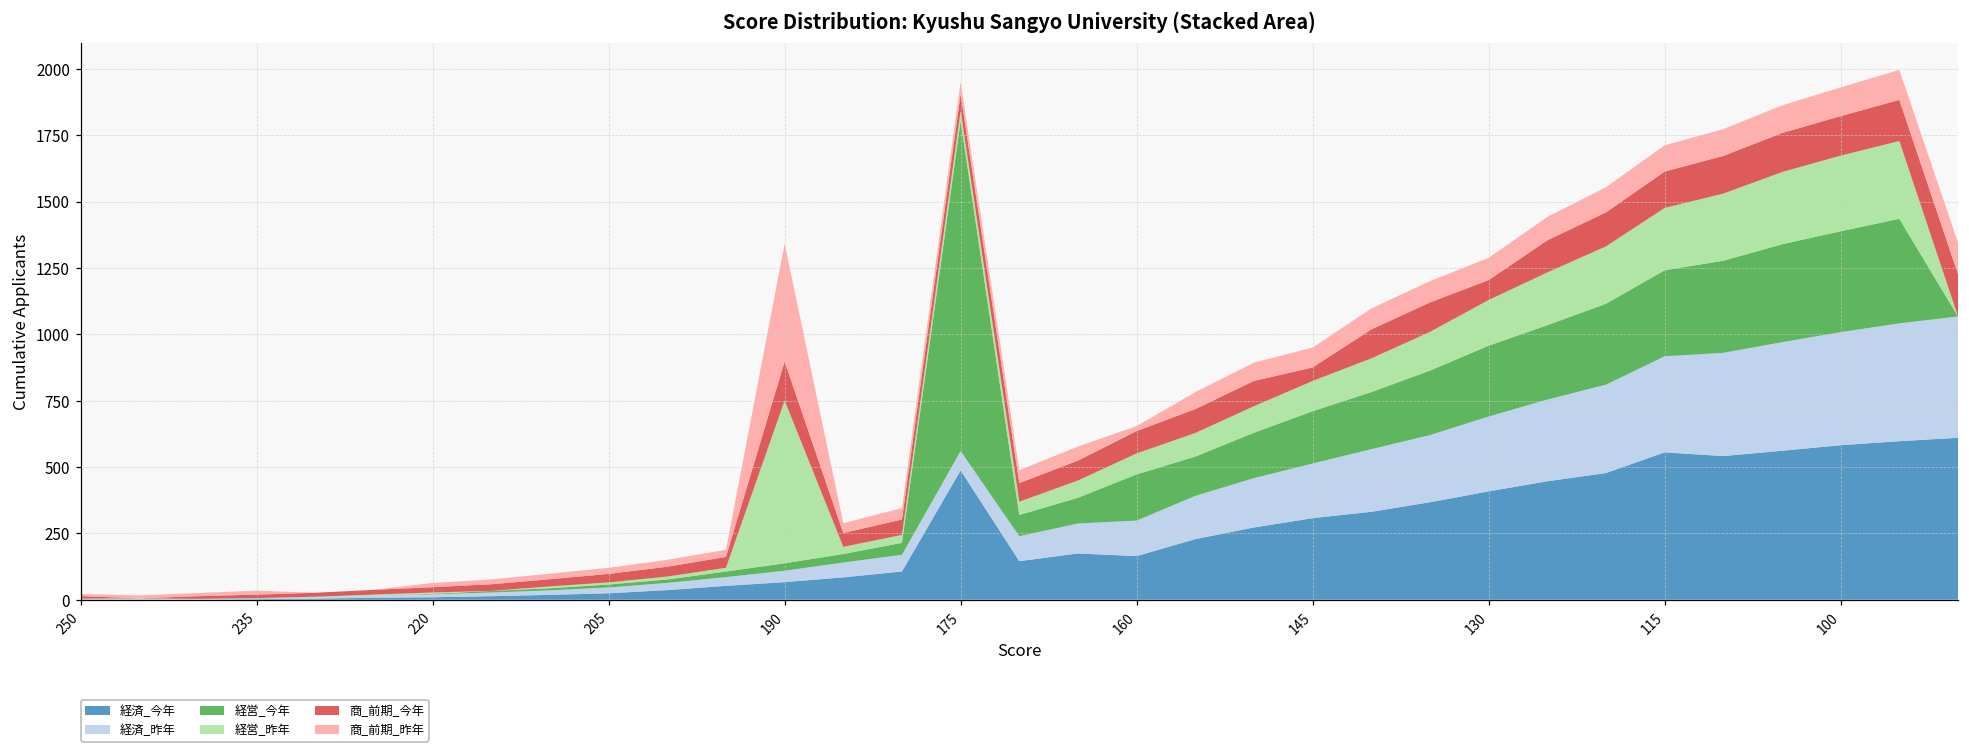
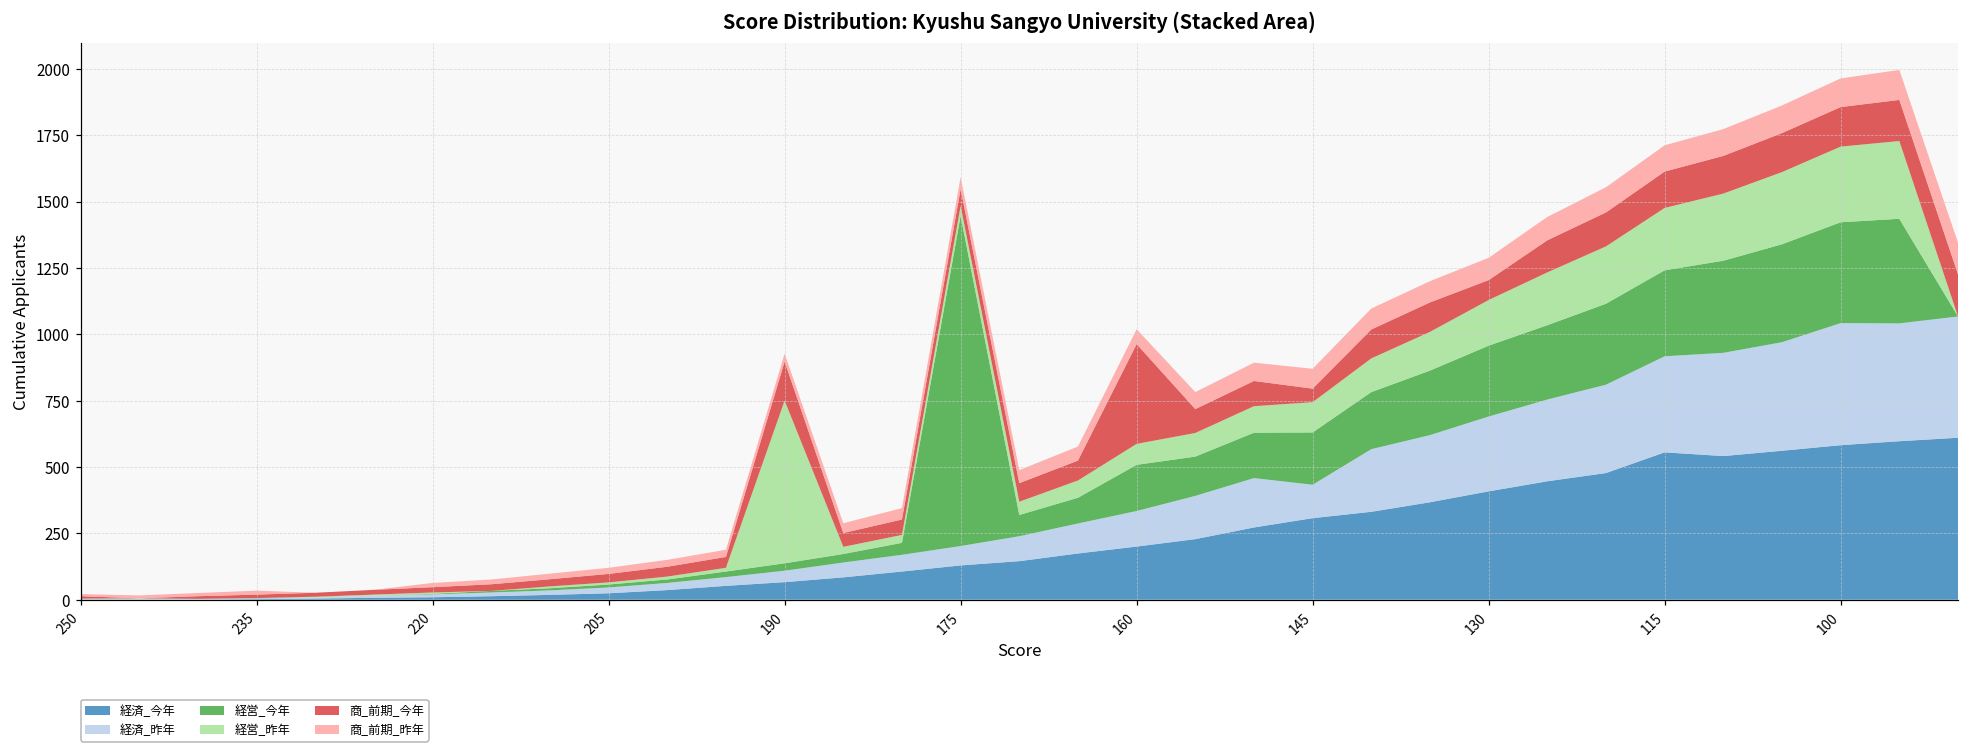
  {
    "経済_今年": {
      "205": 20,
      "190": 70,
-     "175": 490,
-     "160": 160,
+     "175": 130,
+     "160": 200,
      "145": 310,
      "130": 410,
      "115": 560,
      "100": 580
    },
    "経済_昨年": {
      "205": 20,
      "190": 40,
      "175": 70,
      "160": 130,
-     "145": 210,
+     "145": 130,
      "130": 280,
      "115": 360,
-     "100": 430
+     "100": 460
    },
    "経営_今年": {
      "190": 30,
      "175": 1240,
      "160": 170,
      "145": 200,
      "130": 270,
      "115": 320,
      "100": 380
    },
    "経営_昨年": {
      "190": 610,
      "175": 40,
      "160": 80,
      "145": 110,
      "130": 170,
      "115": 240,
      "100": 290
    },
    "商_前期_今年": {
      "235": 10,
      "220": 20,
      "205": 30,
      "190": 150,
      "175": 60,
-     "160": 80,
+     "160": 380,
      "145": 50,
      "130": 80,
      "115": 140,
      "100": 150
    },
    "商_前期_昨年": {
      "235": 20,
      "220": 20,
      "205": 20,
-     "190": 440,
+     "190": 30,
      "175": 50,
-     "160": 20,
+     "160": 60,
      "145": 80,
      "130": 80,
      "115": 100,
      "100": 110
    }
  }
